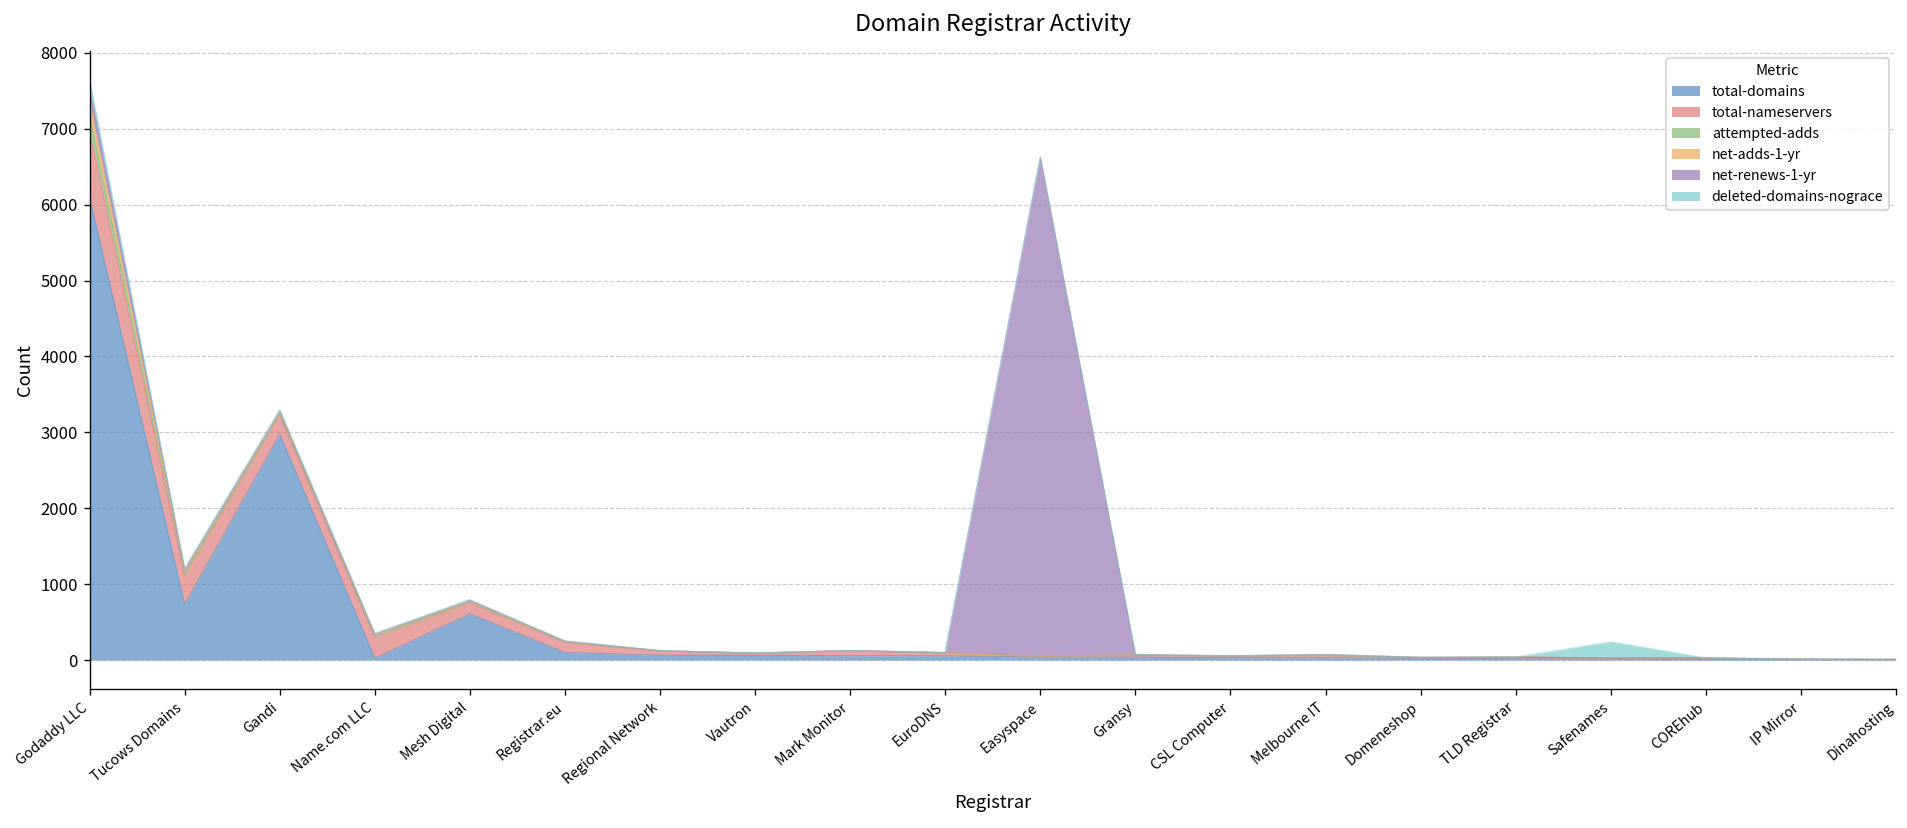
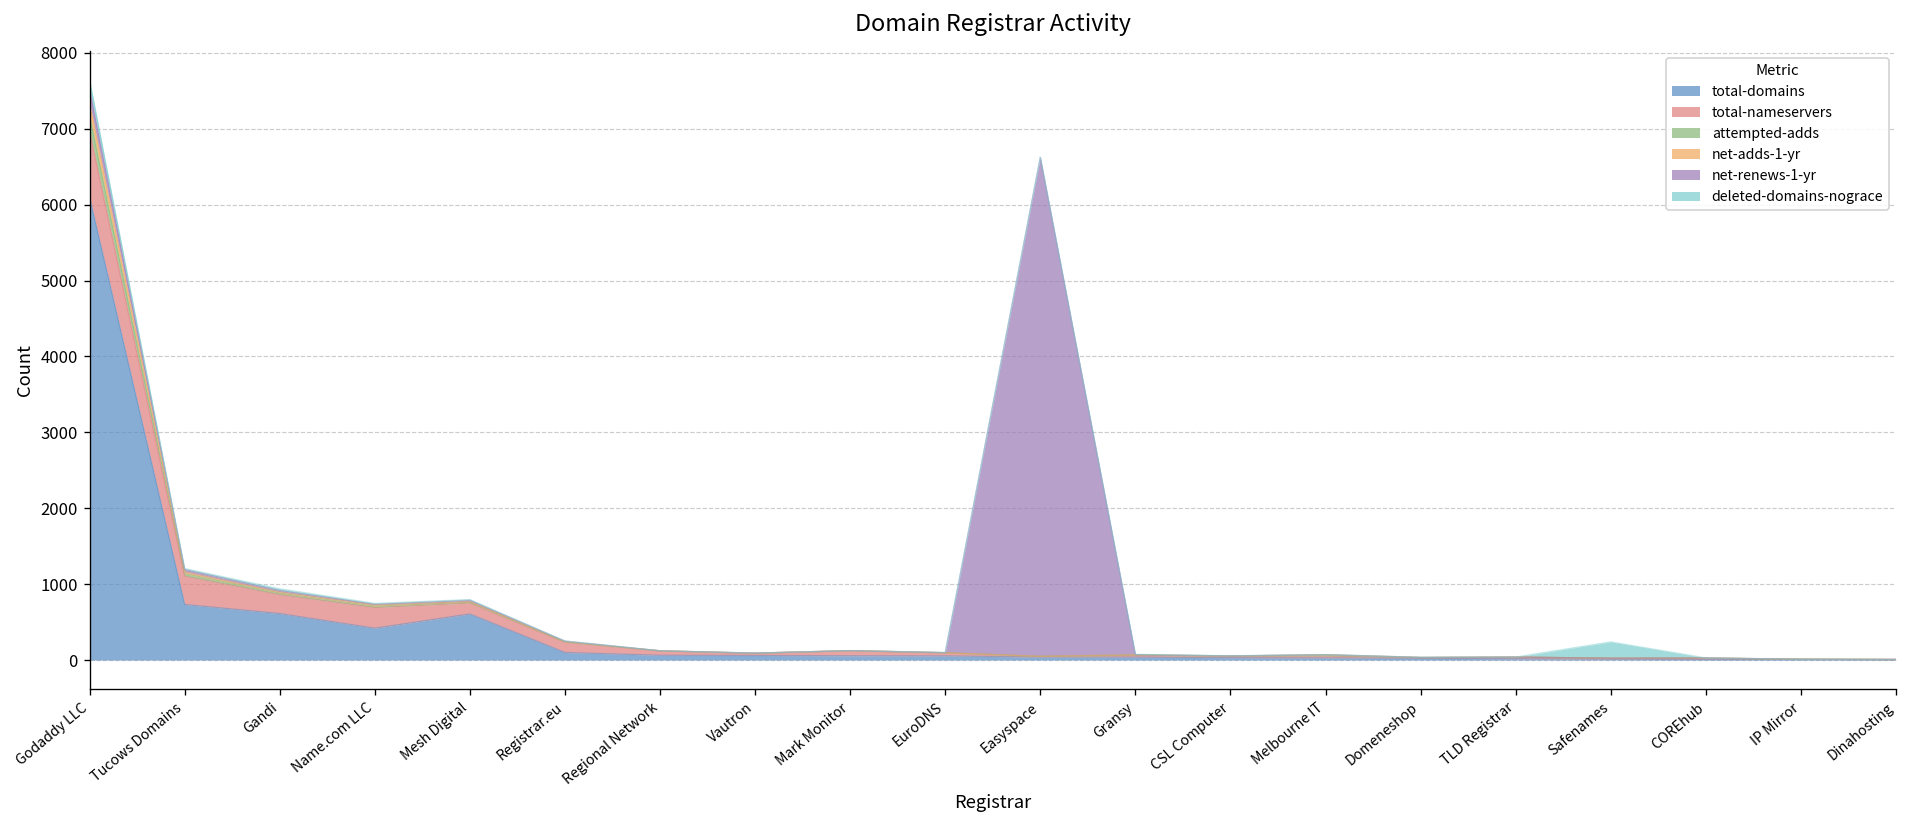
  {
    "total-domains": {
      "Godaddy LLC": 6100,
      "Tucows Domains": 700,
-     "Gandi": 3000,
-     "Name.com LLC": 0,
+     "Gandi": 600,
+     "Name.com LLC": 400,
      "Mesh Digital": 600,
      "Registrar.eu": 100,
      "Regional Network": 100,
      "Mark Monitor": 100,
      "EuroDNS": 100
    },
    "attempted-adds": {
      "Godaddy LLC": 200
    },
    "net-renews-1-yr": {
      "Godaddy LLC": 200
    },
    "deleted-domains-nograce": {
      "Godaddy LLC": 100,
      "Safenames": 200
    }
  }
